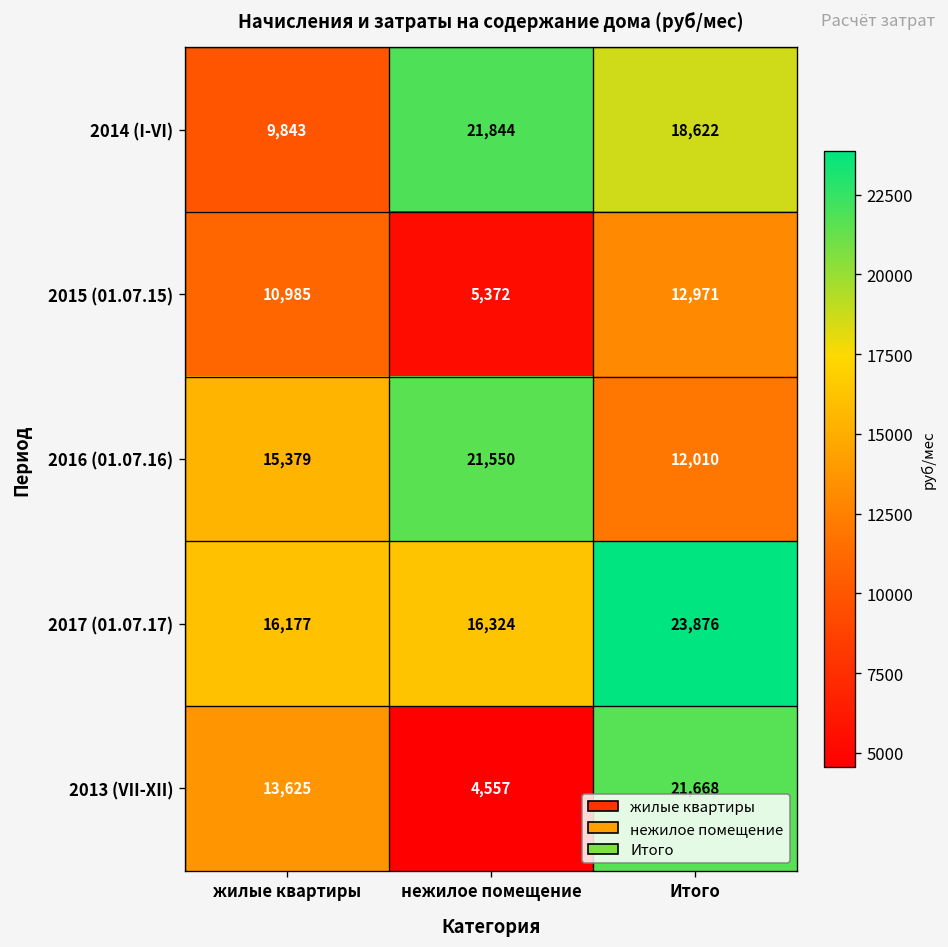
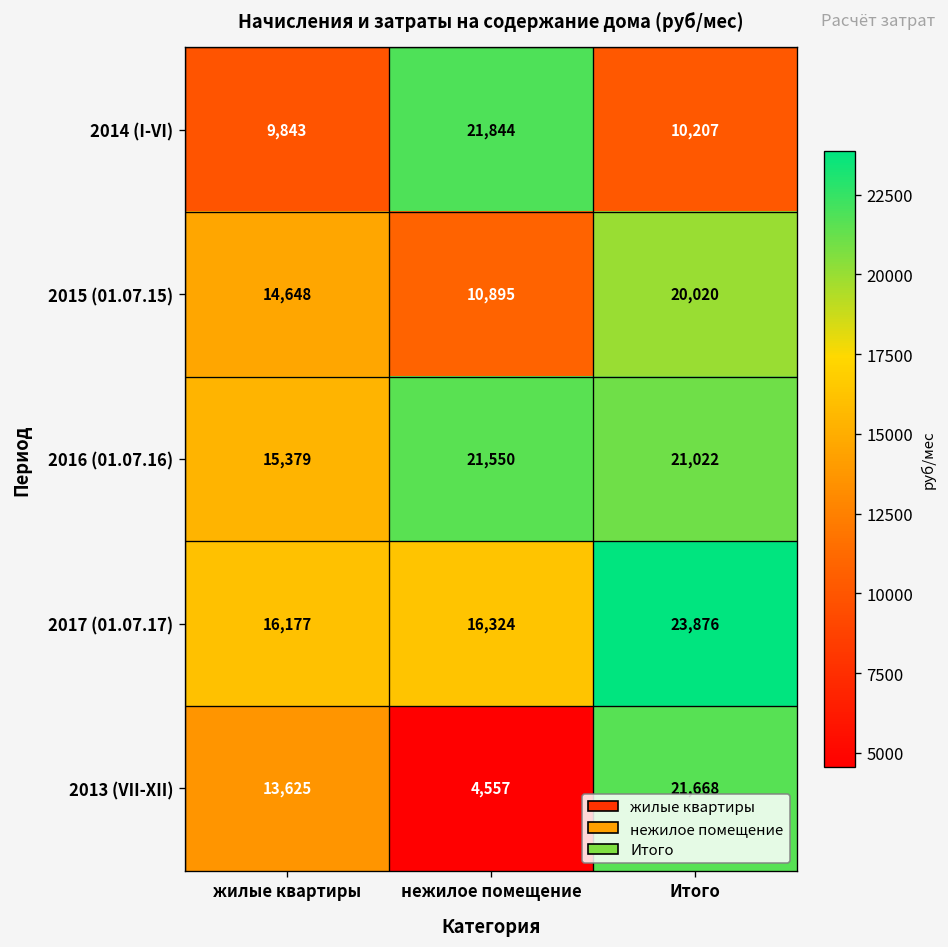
  {
    "2014 (I-VI)": {
      "жилые квартиры": "9,843",
      "нежилое помещение": "21,844",
-     "Итого": "18,622"
+     "Итого": "10,207"
    },
    "2015 (01.07.15)": {
-     "жилые квартиры": "10,985",
-     "нежилое помещение": "5,372",
-     "Итого": "12,971"
+     "жилые квартиры": "14,648",
+     "нежилое помещение": "10,895",
+     "Итого": "20,020"
    },
    "2016 (01.07.16)": {
      "жилые квартиры": "15,379",
      "нежилое помещение": "21,550",
-     "Итого": "12,010"
+     "Итого": "21,022"
    },
    "2017 (01.07.17)": {
      "жилые квартиры": "16,177",
      "нежилое помещение": "16,324",
      "Итого": "23,876"
    },
    "2013 (VII-XII)": {
      "жилые квартиры": "13,625",
      "нежилое помещение": "4,557"
    }
  }
